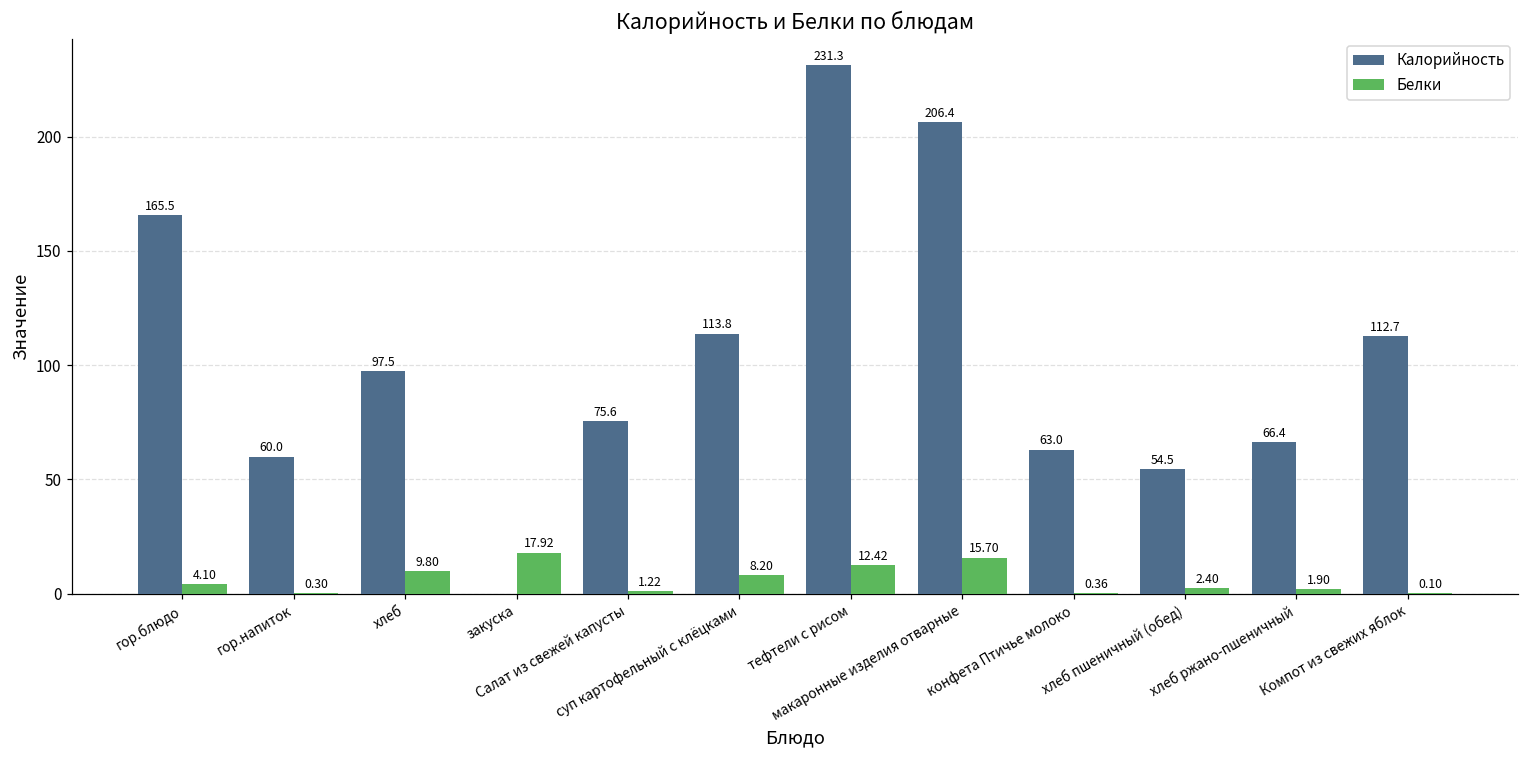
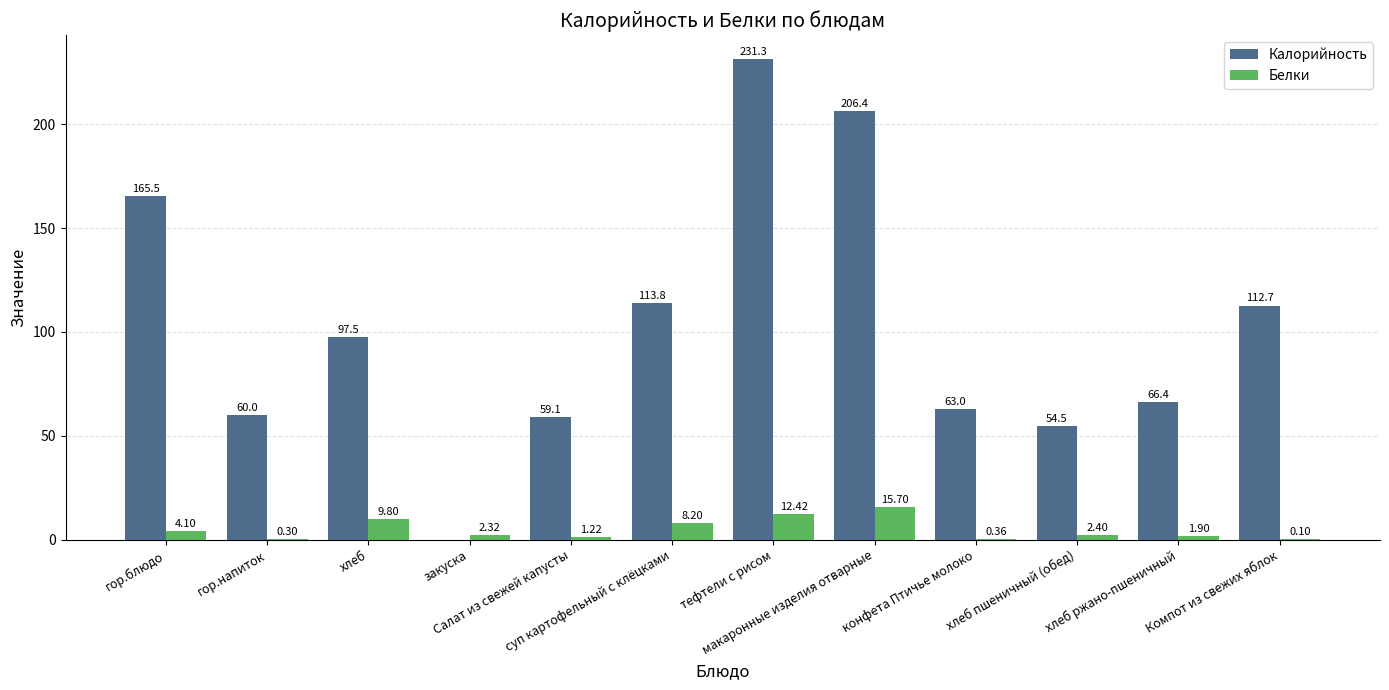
  {
    "Калорийность": {
      "гор.блюдо": 165.5,
      "гор.напиток": 60.0,
      "хлеб": 97.5,
-     "Салат из свежей капусты": 75.6,
+     "Салат из свежей капусты": 59.1,
      "суп картофельный с клёцками": 113.8,
      "тефтели с рисом": 231.3,
      "макаронные изделия отварные": 206.4,
      "конфета Птичье молоко": 63.0,
      "хлеб пшеничный (обед)": 54.5,
      "хлеб ржано-пшеничный": 66.4,
      "Компот из свежих яблок": 112.7
    },
    "Белки": {
      "гор.блюдо": 4.10,
      "гор.напиток": 0.30,
      "хлеб": 9.80,
-     "закуска": 17.92,
+     "закуска": 2.32,
      "Салат из свежей капусты": 1.22,
      "суп картофельный с клёцками": 8.20,
      "тефтели с рисом": 12.42,
      "макаронные изделия отварные": 15.70,
      "конфета Птичье молоко": 0.36,
      "хлеб пшеничный (обед)": 2.40,
      "хлеб ржано-пшеничный": 1.90,
      "Компот из свежих яблок": 0.10
    }
  }
